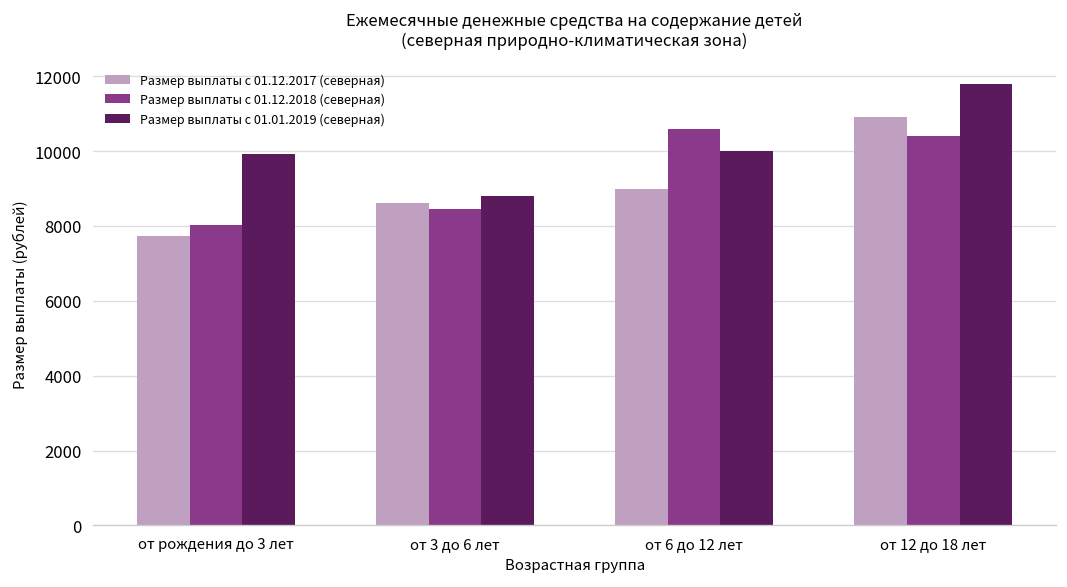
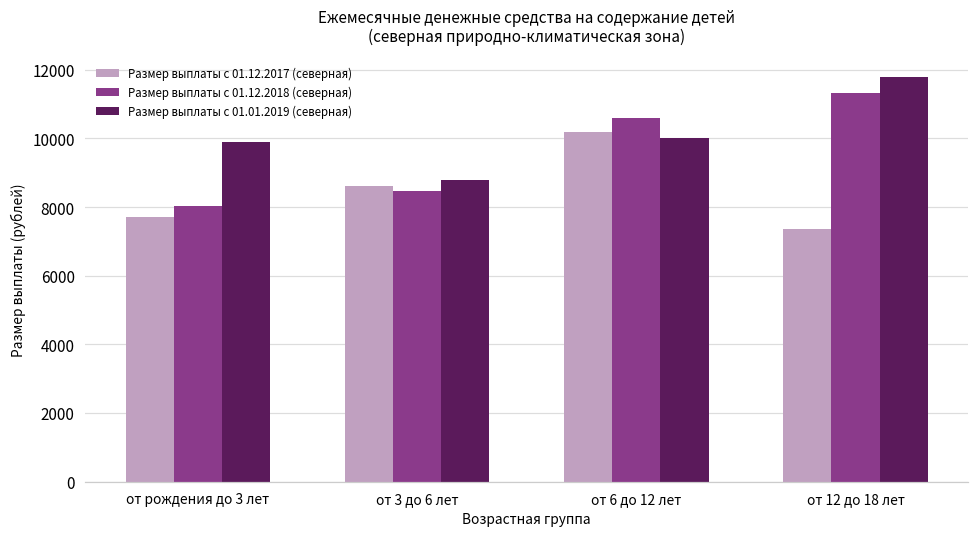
  {
    "Размер выплаты с 01.12.2017 (северная)": {
      "от рождения до 3 лет": 7700,
      "от 3 до 6 лет": 8600,
-     "от 6 до 12 лет": 9000,
-     "от 12 до 18 лет": 10900
+     "от 6 до 12 лет": 10200,
+     "от 12 до 18 лет": 7400
    },
    "Размер выплаты с 01.12.2018 (северная)": {
      "от рождения до 3 лет": 8000,
      "от 3 до 6 лет": 8500,
      "от 6 до 12 лет": 10600,
-     "от 12 до 18 лет": 10400
+     "от 12 до 18 лет": 11300
    },
    "Размер выплаты с 01.01.2019 (северная)": {
      "от рождения до 3 лет": 9900,
      "от 3 до 6 лет": 8800,
      "от 6 до 12 лет": 10000,
      "от 12 до 18 лет": 11800
    }
  }
